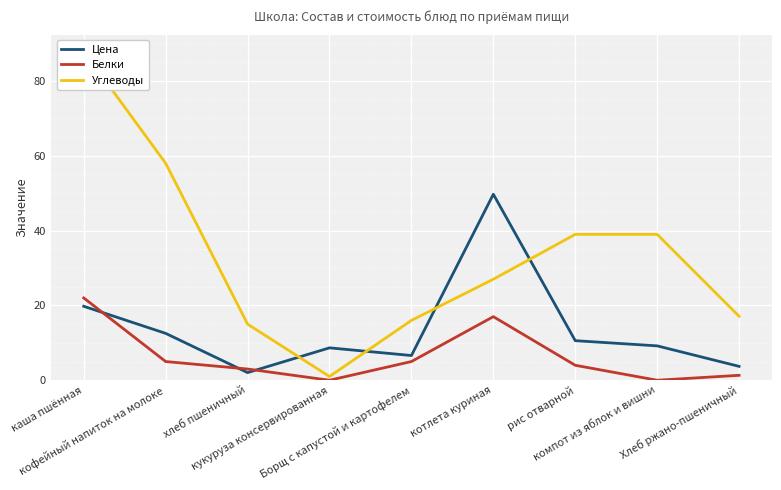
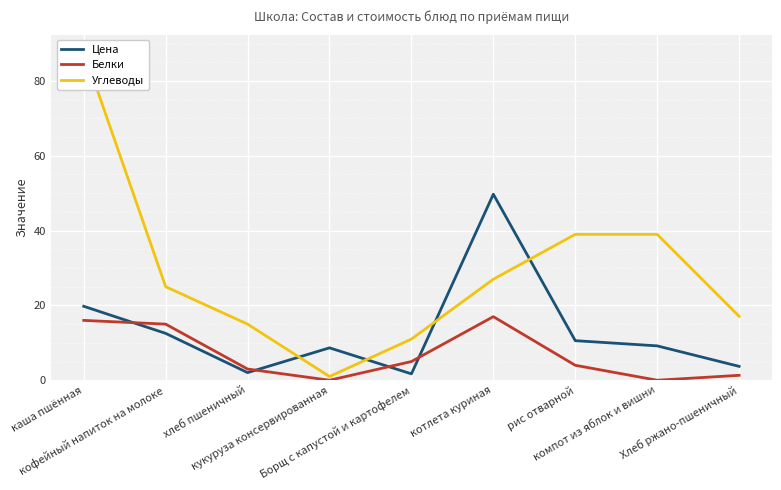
  {
    "Цена": {
      "каша пшённая": 20,
      "кофейный напиток на молоке": 13,
      "хлеб пшеничный": 2,
      "кукуруза консервированная": 9,
-     "Борщ с капустой и картофелем": 7,
+     "Борщ с капустой и картофелем": 2,
      "котлета куриная": 50,
      "рис отварной": 11,
      "компот из яблок и вишни": 9,
      "Хлеб ржано-пшеничный": 4
    },
    "Белки": {
-     "каша пшённая": 22,
-     "кофейный напиток на молоке": 5,
+     "каша пшённая": 16,
+     "кофейный напиток на молоке": 15,
      "хлеб пшеничный": 3,
      "кукуруза консервированная": 0,
      "Борщ с капустой и картофелем": 5,
      "котлета куриная": 17,
      "рис отварной": 4,
      "компот из яблок и вишни": 0,
      "Хлеб ржано-пшеничный": 1
    },
    "Углеводы": {
-     "кофейный напиток на молоке": 58,
+     "кофейный напиток на молоке": 25,
      "хлеб пшеничный": 15,
      "кукуруза консервированная": 1,
-     "Борщ с капустой и картофелем": 16,
+     "Борщ с капустой и картофелем": 11,
      "котлета куриная": 27,
      "рис отварной": 39,
      "компот из яблок и вишни": 39,
      "Хлеб ржано-пшеничный": 17
    }
  }
